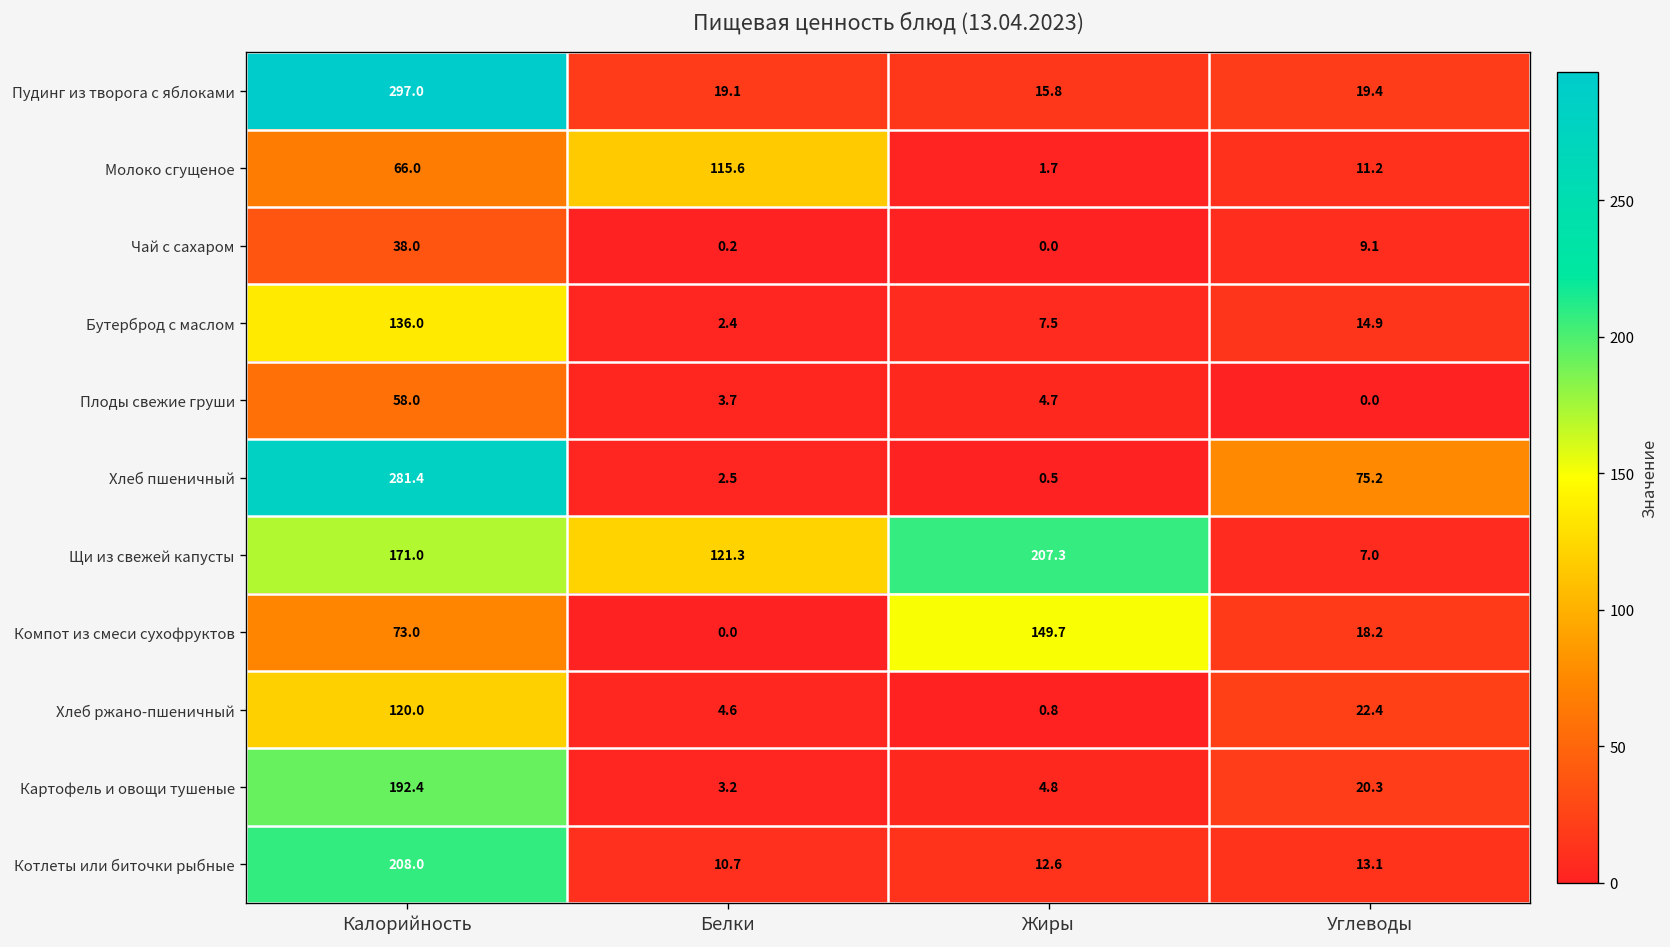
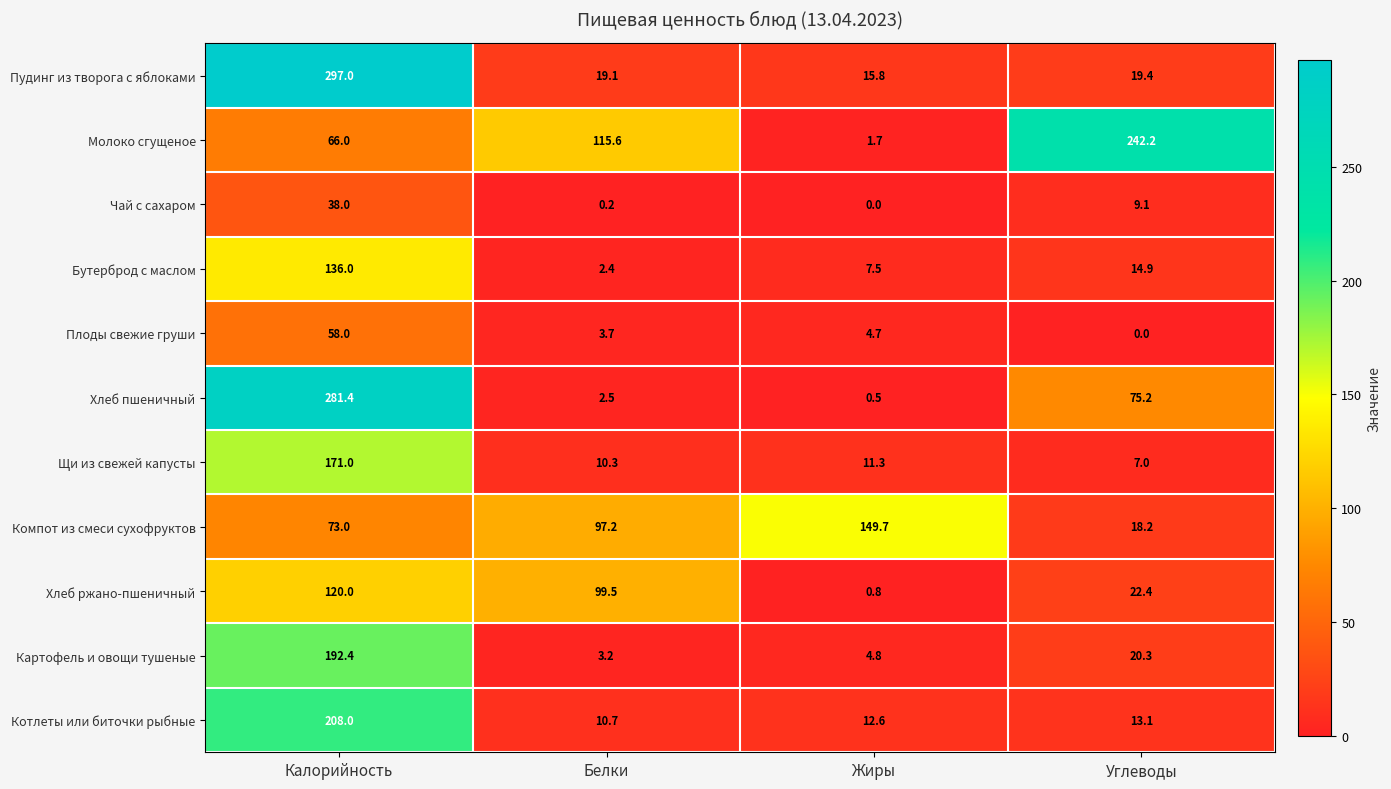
  {
    "Пудинг из творога с яблоками": {
      "Калорийность": 297.0,
      "Белки": 19.1,
      "Жиры": 15.8,
      "Углеводы": 19.4
    },
    "Молоко сгущеное": {
      "Калорийность": 66.0,
      "Белки": 115.6,
      "Жиры": 1.7,
-     "Углеводы": 11.2
+     "Углеводы": 242.2
    },
    "Чай с сахаром": {
      "Калорийность": 38.0,
      "Белки": 0.2,
      "Жиры": 0.0,
      "Углеводы": 9.1
    },
    "Бутерброд с маслом": {
      "Калорийность": 136.0,
      "Белки": 2.4,
      "Жиры": 7.5,
      "Углеводы": 14.9
    },
    "Плоды свежие груши": {
      "Калорийность": 58.0,
      "Белки": 3.7,
      "Жиры": 4.7,
      "Углеводы": 0.0
    },
    "Хлеб пшеничный": {
      "Калорийность": 281.4,
      "Белки": 2.5,
      "Жиры": 0.5,
      "Углеводы": 75.2
    },
    "Щи из свежей капусты": {
      "Калорийность": 171.0,
-     "Белки": 121.3,
-     "Жиры": 207.3,
+     "Белки": 10.3,
+     "Жиры": 11.3,
      "Углеводы": 7.0
    },
    "Компот из смеси сухофруктов": {
      "Калорийность": 73.0,
-     "Белки": 0.0,
+     "Белки": 97.2,
      "Жиры": 149.7,
      "Углеводы": 18.2
    },
    "Хлеб ржано-пшеничный": {
      "Калорийность": 120.0,
-     "Белки": 4.6,
+     "Белки": 99.5,
      "Жиры": 0.8,
      "Углеводы": 22.4
    },
    "Картофель и овощи тушеные": {
      "Калорийность": 192.4,
      "Белки": 3.2,
      "Жиры": 4.8,
      "Углеводы": 20.3
    },
    "Котлеты или биточки рыбные": {
      "Калорийность": 208.0,
      "Белки": 10.7,
      "Жиры": 12.6,
      "Углеводы": 13.1
    }
  }
